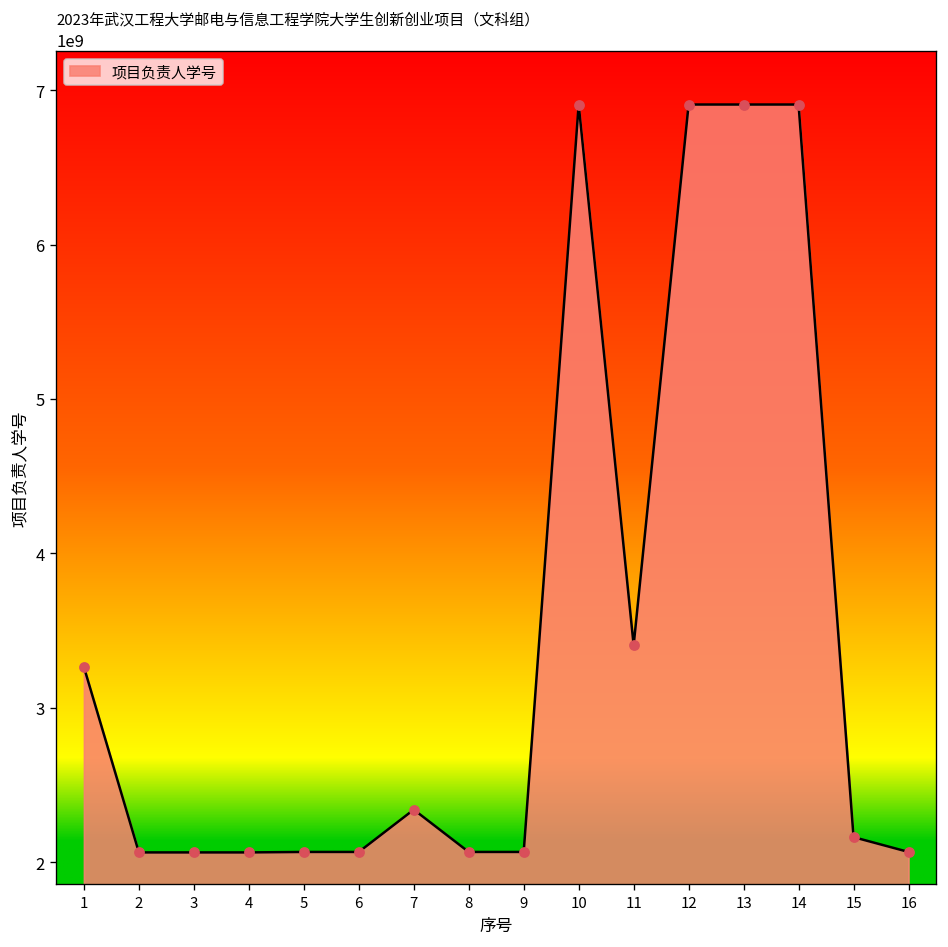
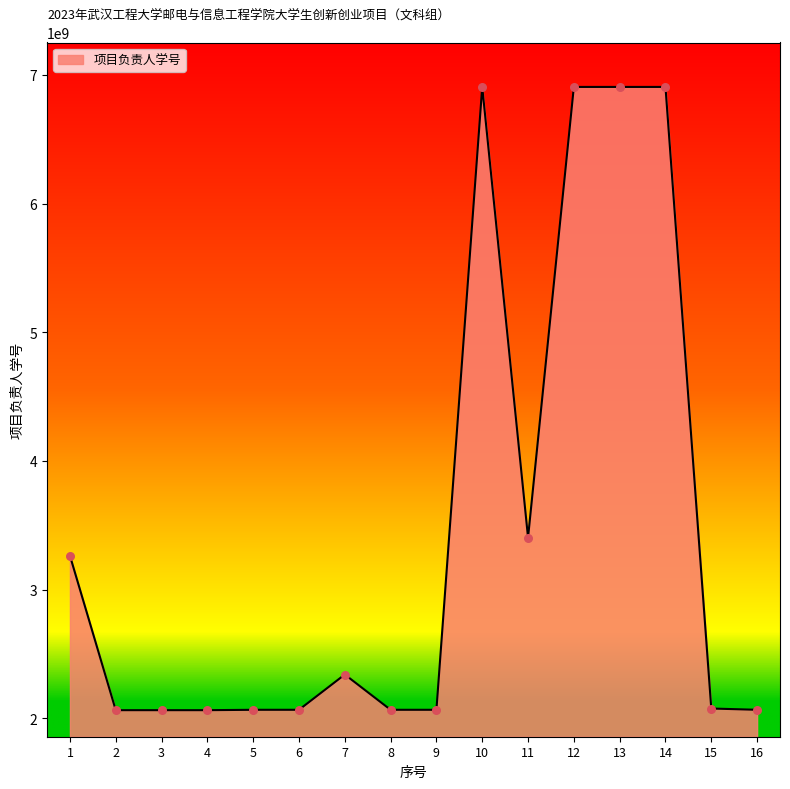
  {
    "1": 3260000000,
    "2": 2060000000,
    "3": 2060000000,
    "4": 2060000000,
    "5": 2070000000,
    "6": 2070000000,
    "7": 2340000000,
    "8": 2070000000,
    "9": 2070000000,
    "10": 6910000000,
    "11": 3400000000,
    "12": 6910000000,
    "13": 6910000000,
    "14": 6910000000,
-   "15": 2160000000,
+   "15": 2080000000,
    "16": 2070000000
  }
